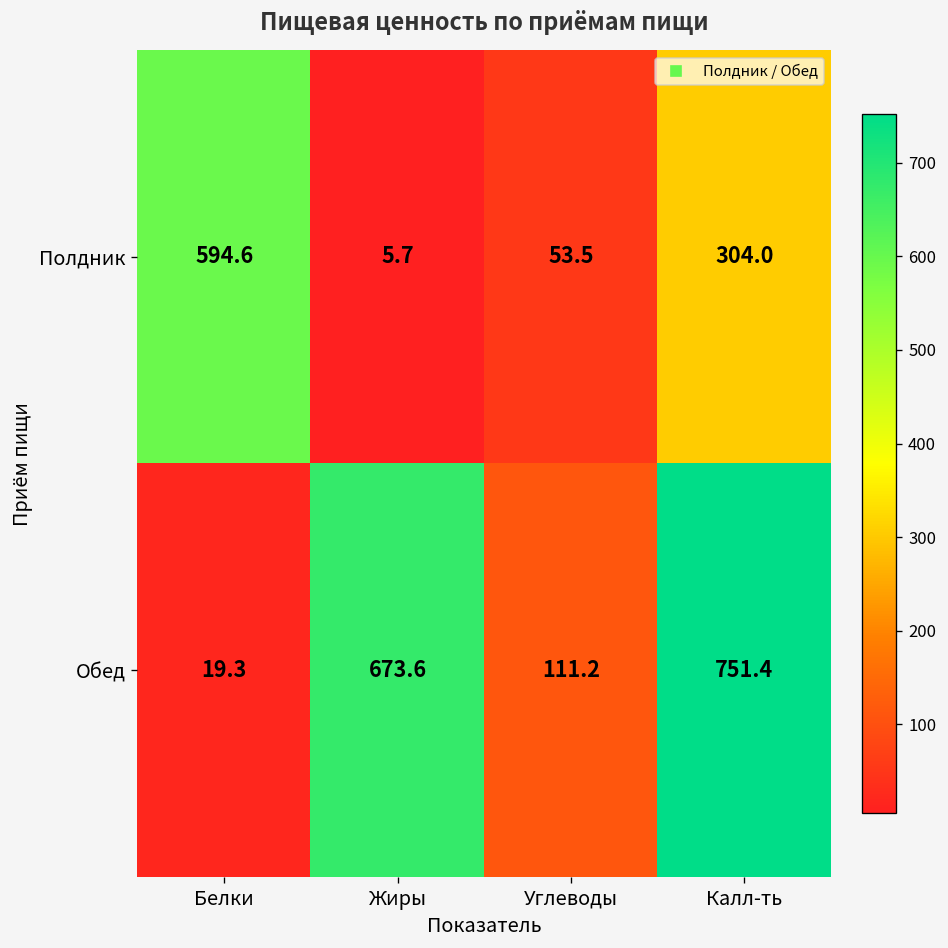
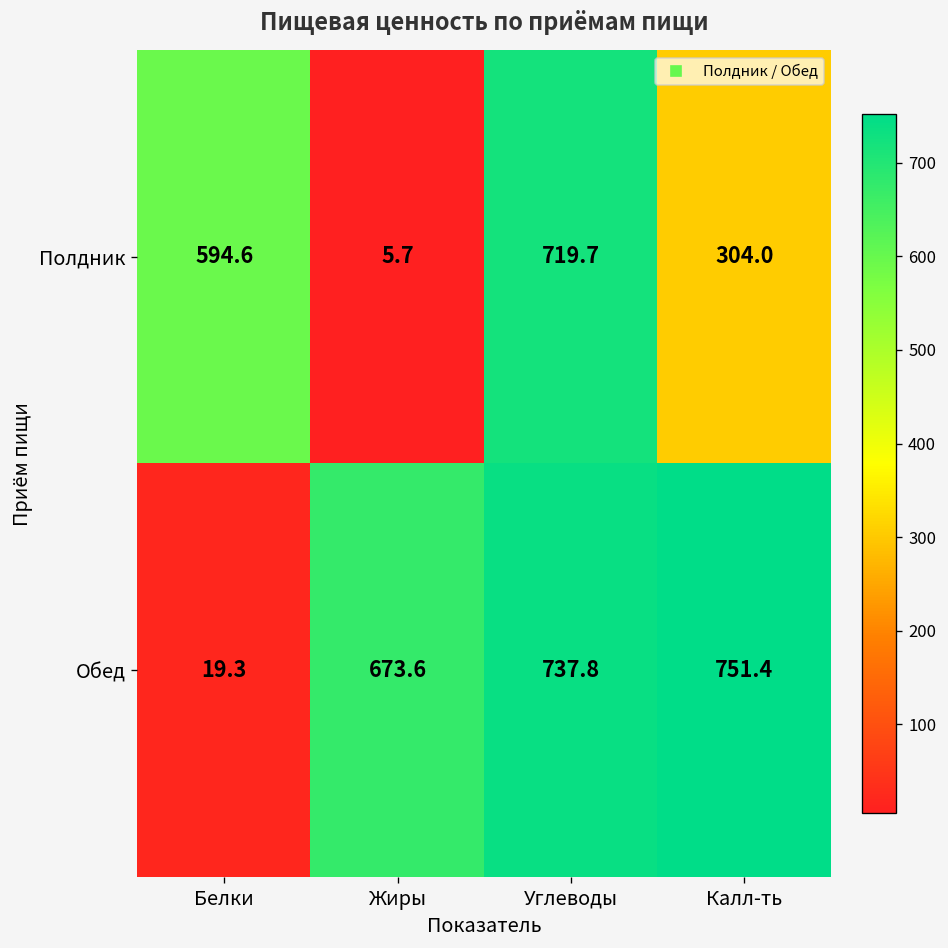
  {
    "Полдник": {
      "Белки": 594.6,
      "Жиры": 5.7,
-     "Углеводы": 53.5,
+     "Углеводы": 719.7,
      "Калл-ть": 304.0
    },
    "Обед": {
      "Белки": 19.3,
      "Жиры": 673.6,
-     "Углеводы": 111.2,
+     "Углеводы": 737.8,
      "Калл-ть": 751.4
    }
  }
